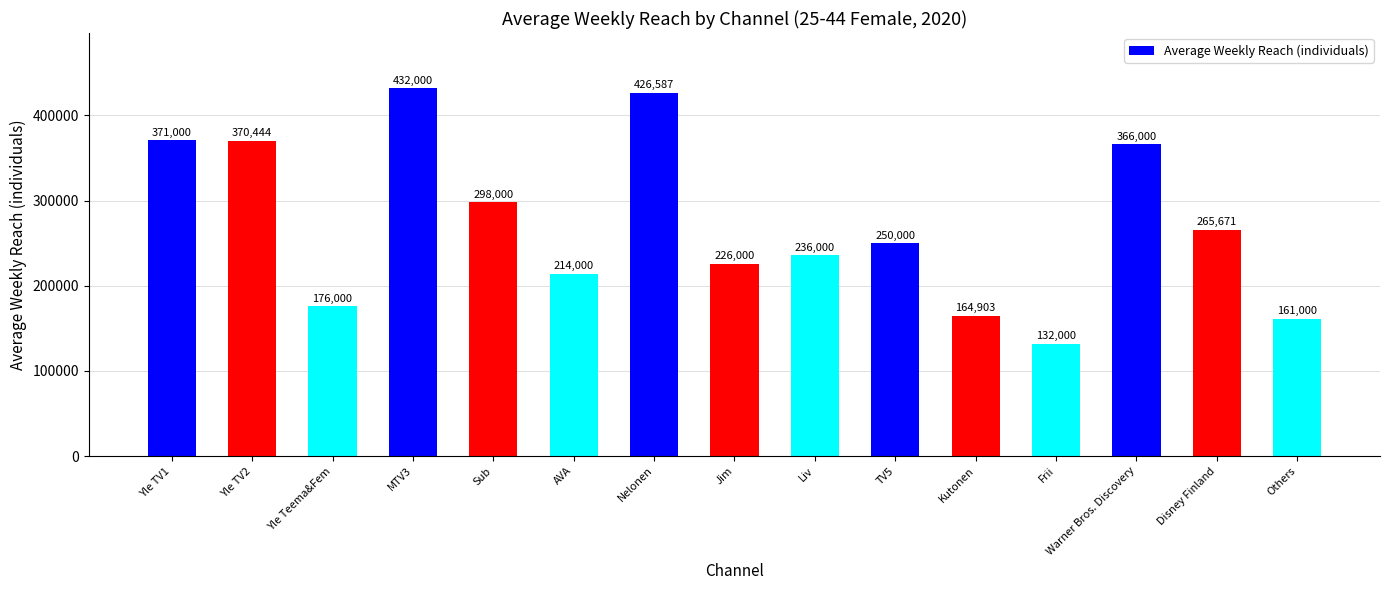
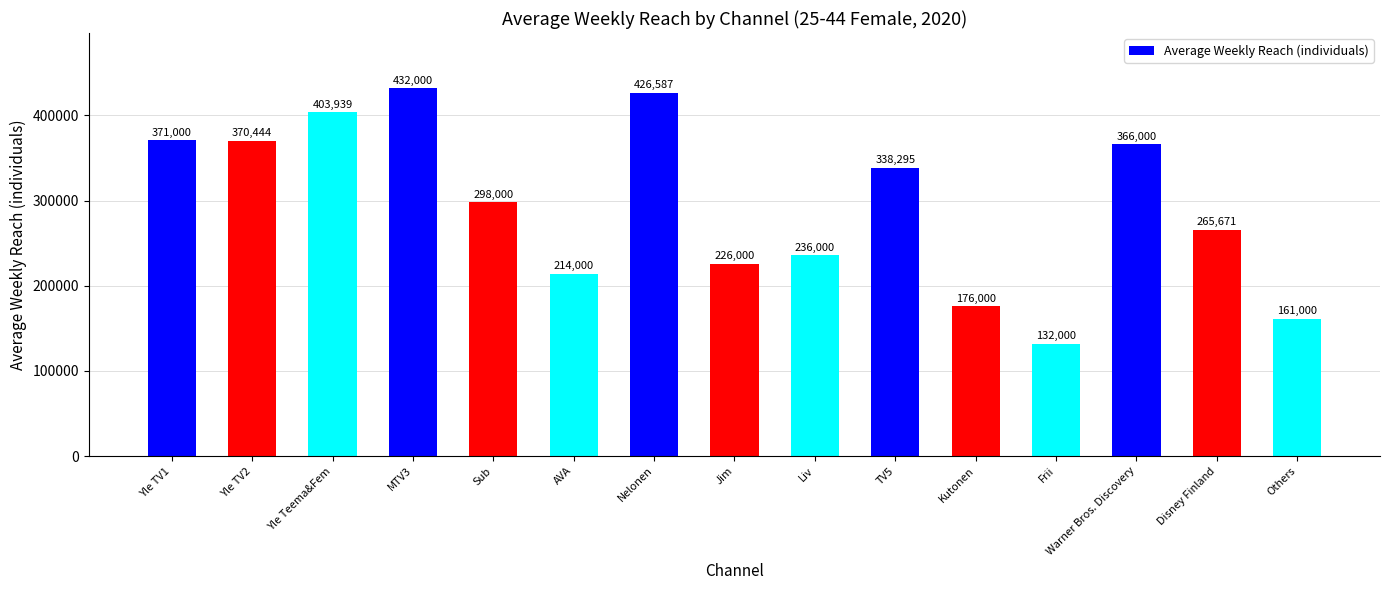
  {
    "Yle TV1": "371,000",
    "Yle TV2": "370,444",
-   "Yle Teema&Fem": "176,000",
+   "Yle Teema&Fem": "403,939",
    "MTV3": "432,000",
    "Sub": "298,000",
    "AVA": "214,000",
    "Nelonen": "426,587",
    "Jim": "226,000",
    "Liv": "236,000",
-   "TV5": "250,000",
-   "Kutonen": "164,903",
+   "TV5": "338,295",
+   "Kutonen": "176,000",
    "Frii": "132,000",
    "Warner Bros. Discovery": "366,000",
    "Disney Finland": "265,671",
    "Others": "161,000"
  }
